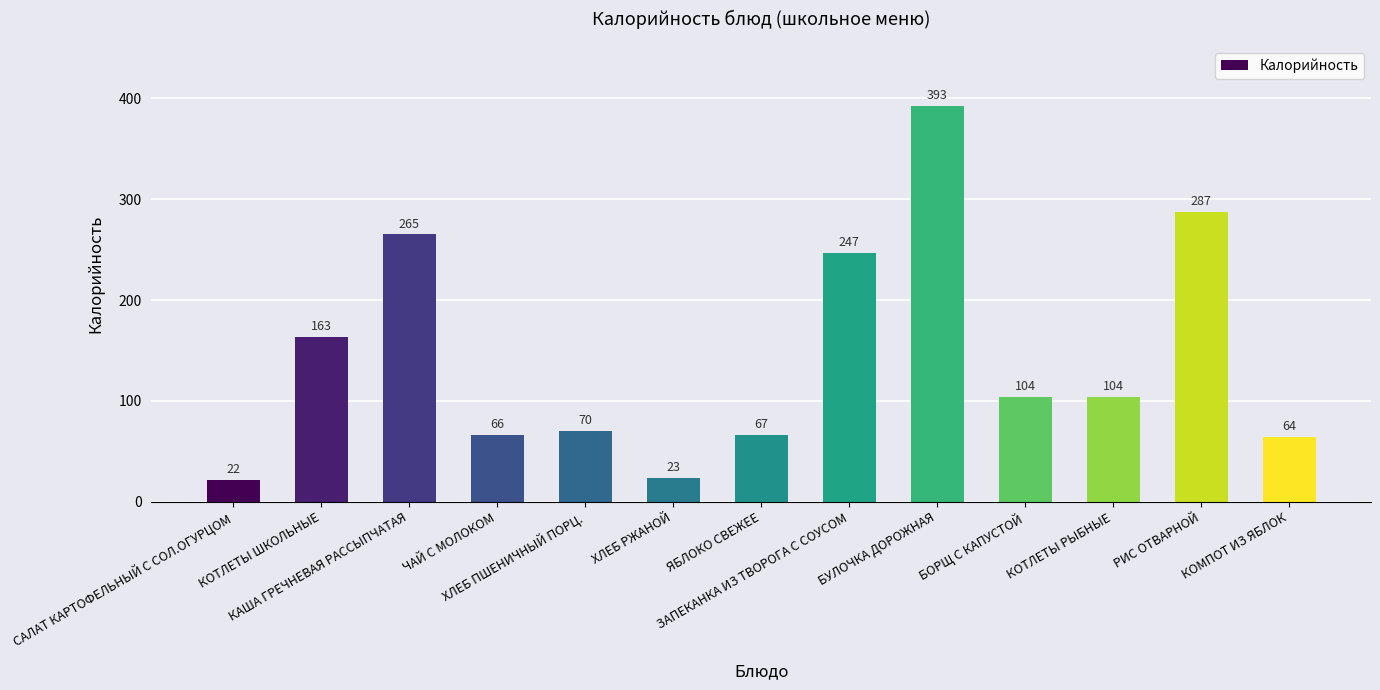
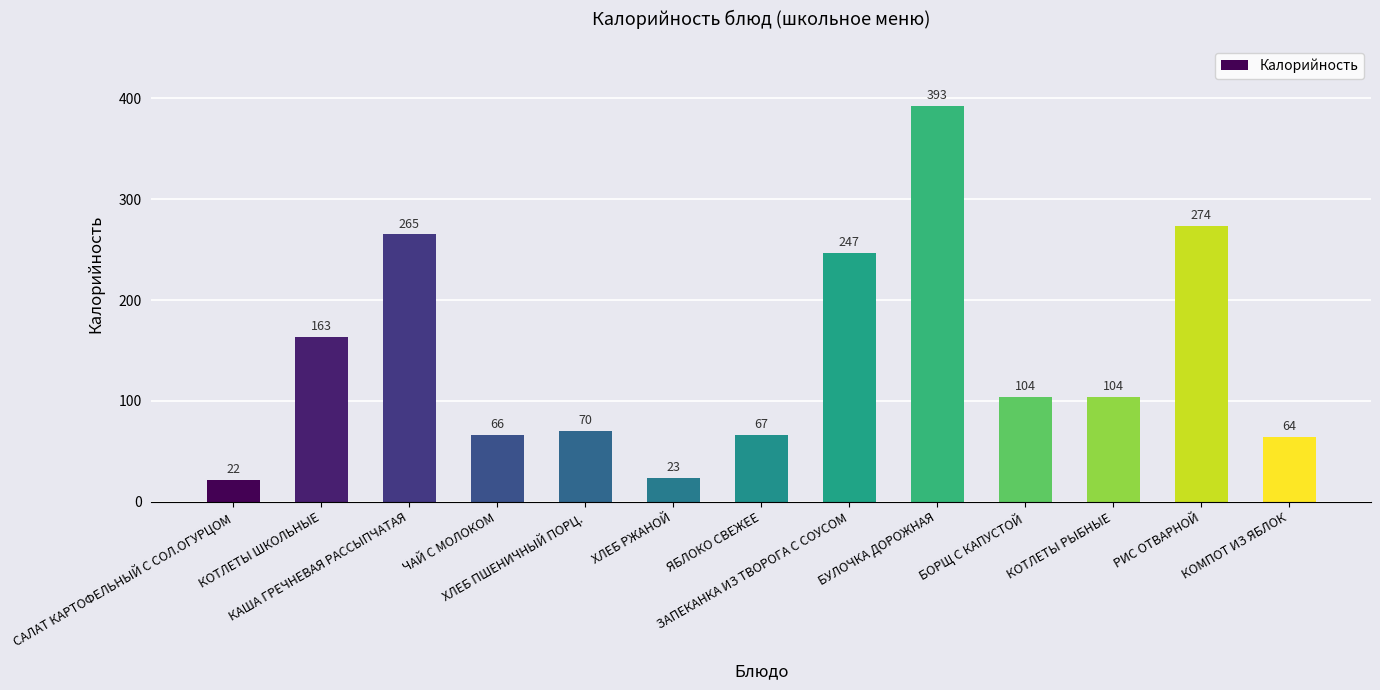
  {
    "САЛАТ КАРТОФЕЛЬНЫЙ С СОЛ.ОГУРЦОМ": 22,
    "КОТЛЕТЫ ШКОЛЬНЫЕ": 163,
    "КАША ГРЕЧНЕВАЯ РАССЫПЧАТАЯ": 265,
    "ЧАЙ С МОЛОКОМ": 66,
    "ХЛЕБ ПШЕНИЧНЫЙ ПОРЦ.": 70,
    "ХЛЕБ РЖАНОЙ": 23,
    "ЯБЛОКО СВЕЖЕЕ": 67,
    "ЗАПЕКАНКА ИЗ ТВОРОГА С СОУСОМ": 247,
    "БУЛОЧКА ДОРОЖНАЯ": 393,
    "БОРЩ С КАПУСТОЙ": 104,
    "КОТЛЕТЫ РЫБНЫЕ": 104,
-   "РИС ОТВАРНОЙ": 287,
+   "РИС ОТВАРНОЙ": 274,
    "КОМПОТ ИЗ ЯБЛОК": 64
  }
